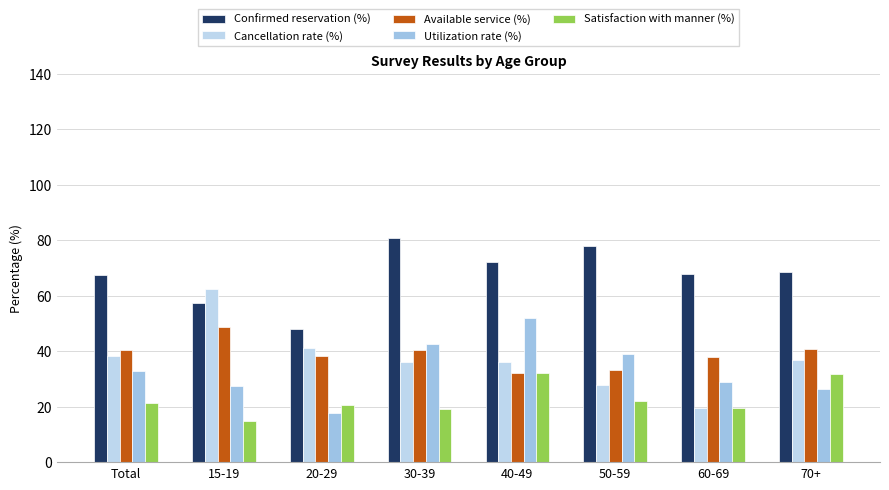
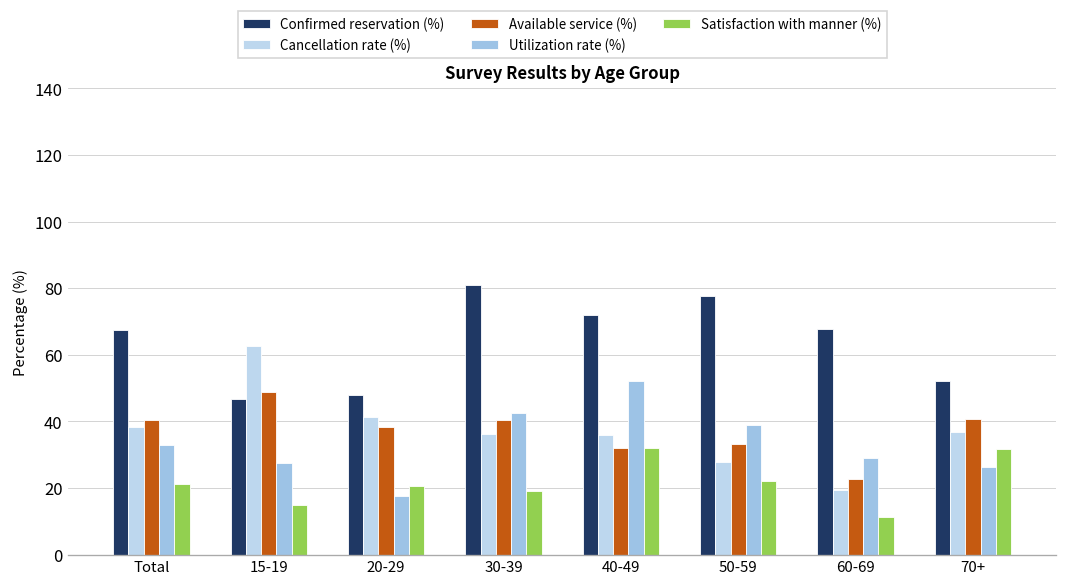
  {
    "Confirmed reservation (%)": {
      "Total": 68,
-     "15-19": 58,
+     "15-19": 47,
      "20-29": 48,
      "30-39": 81,
      "40-49": 72,
      "50-59": 78,
      "60-69": 68,
-     "70+": 68
+     "70+": 52
    },
    "Available service (%)": {
      "Total": 41,
      "15-19": 49,
      "20-29": 38,
      "30-39": 40,
      "40-49": 32,
      "50-59": 33,
-     "60-69": 38,
+     "60-69": 23,
      "70+": 41
    },
    "Satisfaction with manner (%)": {
      "Total": 21,
      "15-19": 15,
      "20-29": 21,
      "30-39": 19,
      "40-49": 32,
      "50-59": 22,
-     "60-69": 19,
+     "60-69": 11,
      "70+": 32
    }
  }
